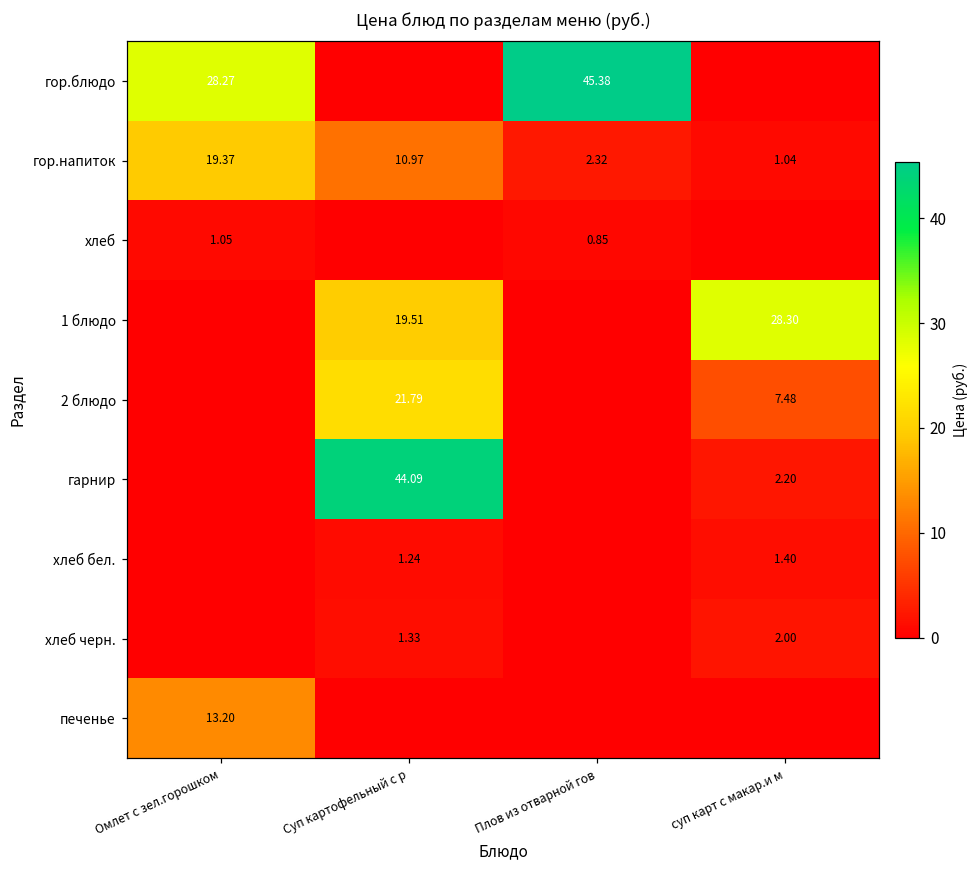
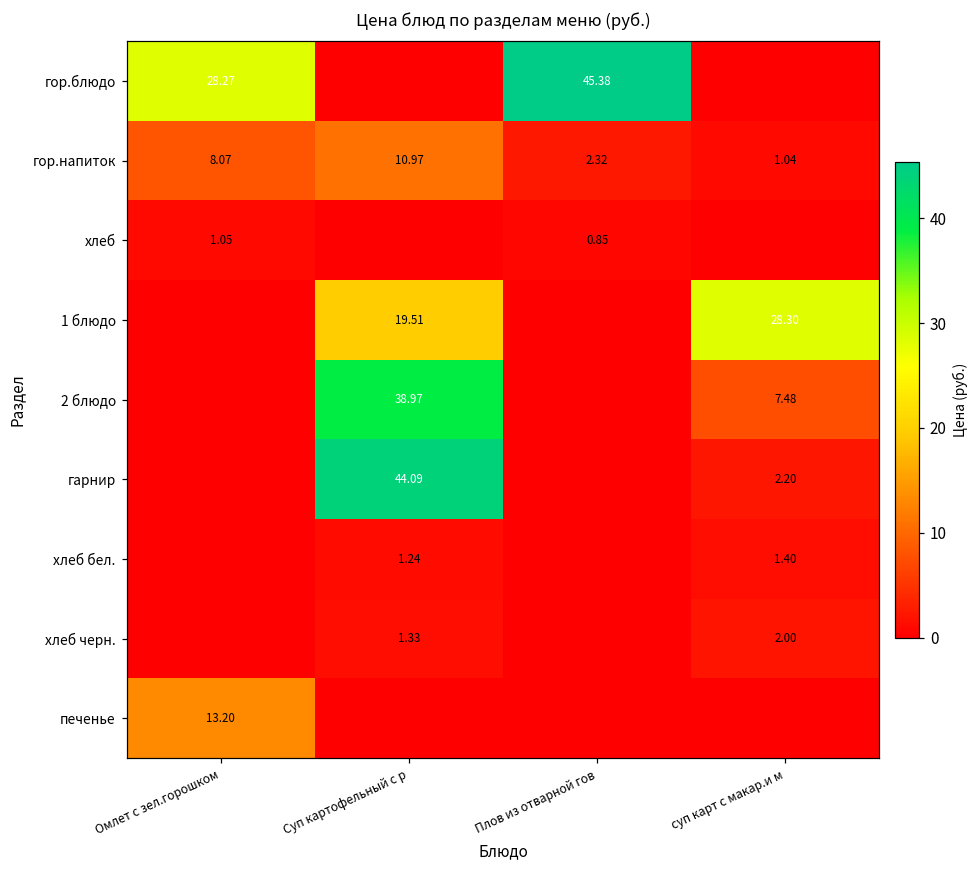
  {
    "гор.блюдо": {
      "Омлет с зел.горошком": 28.27,
      "Плов из отварной гов": 45.38
    },
    "гор.напиток": {
-     "Омлет с зел.горошком": 19.37,
+     "Омлет с зел.горошком": 8.07,
      "Суп картофельный с р": 10.97,
      "Плов из отварной гов": 2.32,
      "суп карт с макар.и м": 1.04
    },
    "хлеб": {
      "Омлет с зел.горошком": 1.05,
      "Плов из отварной гов": 0.85
    },
    "1 блюдо": {
      "Суп картофельный с р": 19.51,
      "суп карт с макар.и м": 28.30
    },
    "2 блюдо": {
-     "Суп картофельный с р": 21.79,
+     "Суп картофельный с р": 38.97,
      "суп карт с макар.и м": 7.48
    },
    "гарнир": {
      "Суп картофельный с р": 44.09,
      "суп карт с макар.и м": 2.20
    },
    "хлеб бел.": {
      "Суп картофельный с р": 1.24,
      "суп карт с макар.и м": 1.40
    },
    "хлеб черн.": {
      "Суп картофельный с р": 1.33,
      "суп карт с макар.и м": 2.00
    },
    "печенье": {
      "Омлет с зел.горошком": 13.20
    }
  }
